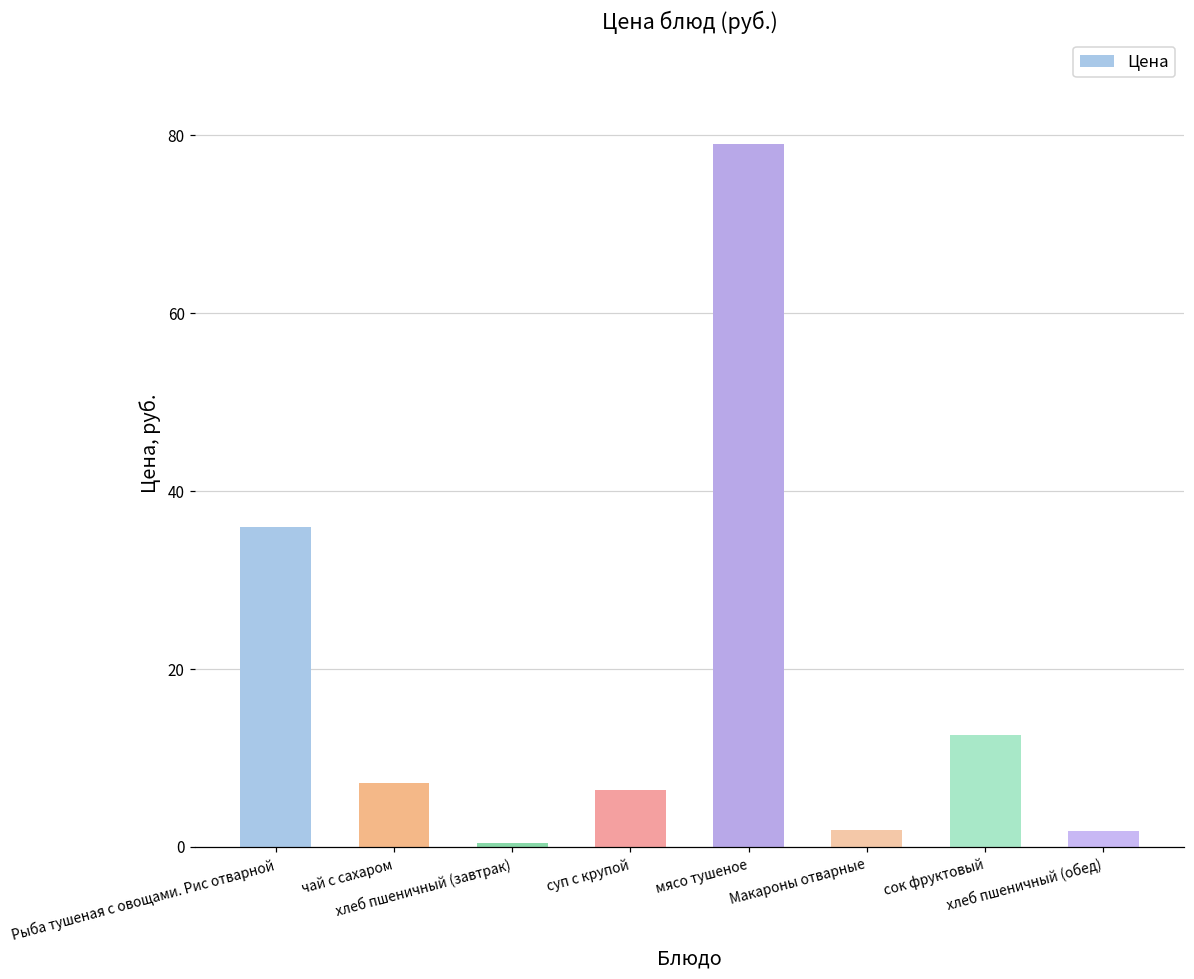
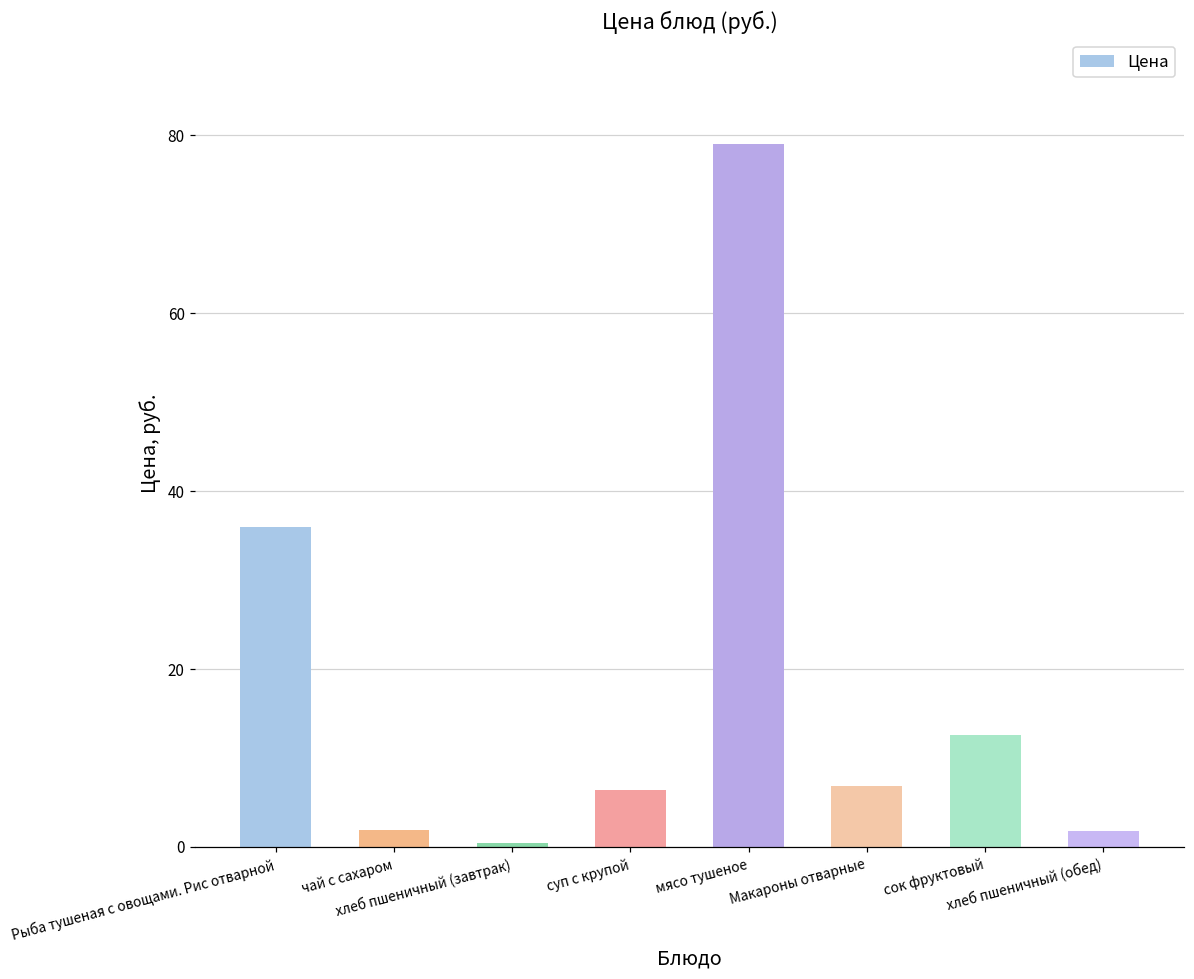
  {
    "Рыба тушеная с овощами. Рис отварной": 36,
-   "чай с сахаром": 7,
+   "чай с сахаром": 2,
    "хлеб пшеничный (завтрак)": 1,
    "суп с крупой": 6,
    "мясо тушеное": 79,
-   "Макароны отварные": 2,
+   "Макароны отварные": 7,
    "сок фруктовый": 13,
    "хлеб пшеничный (обед)": 2
  }
